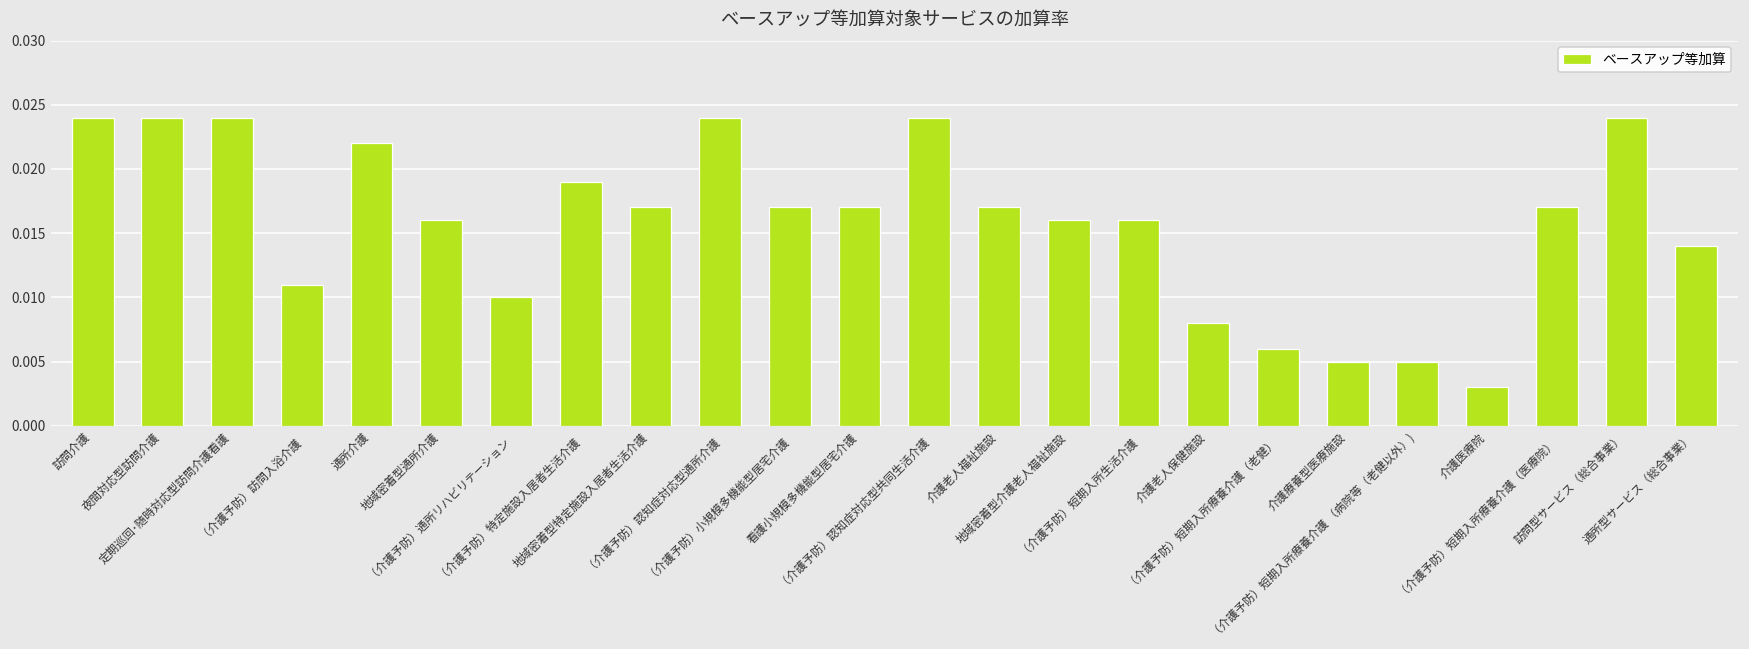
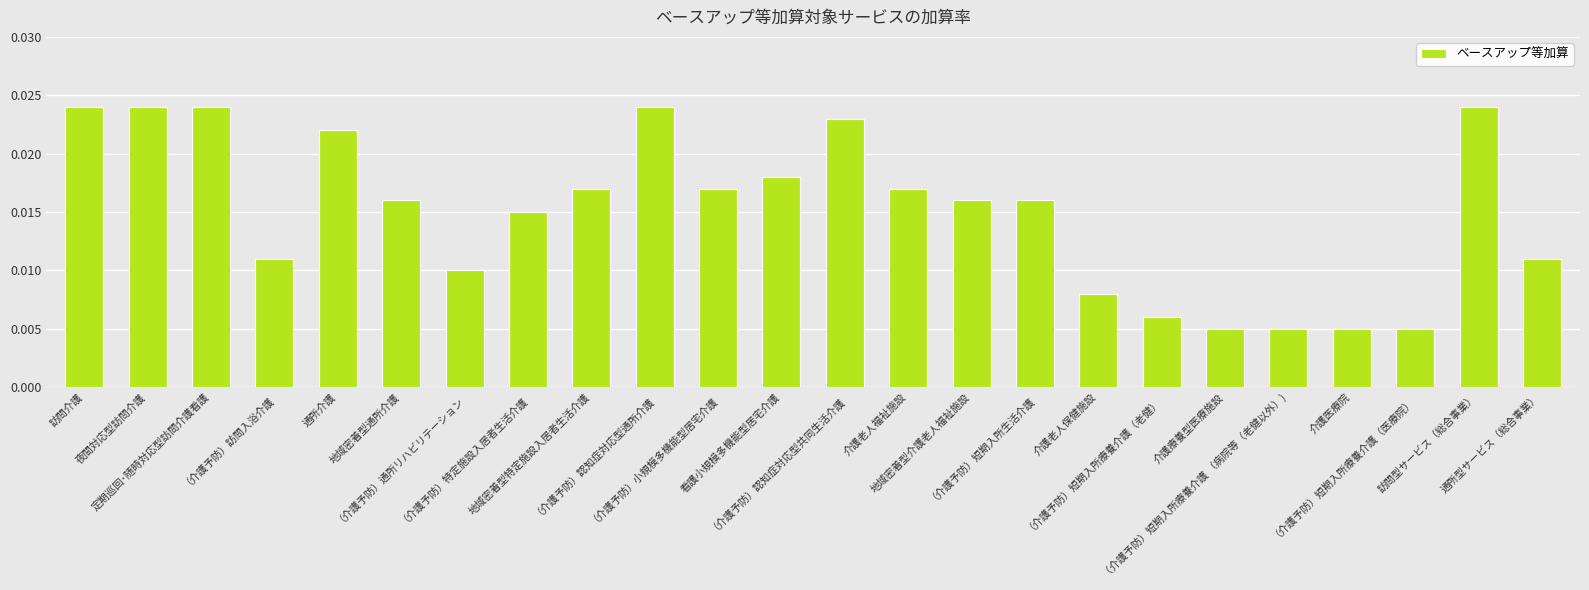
  {
    "訪問介護": 0.024,
    "夜間対応型訪問介護": 0.024,
    "定期巡回･随時対応型訪問介護看護": 0.024,
    "（介護予防）訪問入浴介護": 0.011,
    "通所介護": 0.022,
    "地域密着型通所介護": 0.016,
    "（介護予防）通所リハビリテーション": 0.010,
-   "（介護予防）特定施設入居者生活介護": 0.019,
+   "（介護予防）特定施設入居者生活介護": 0.015,
    "地域密着型特定施設入居者生活介護": 0.017,
    "（介護予防）認知症対応型通所介護": 0.024,
    "（介護予防）小規模多機能型居宅介護": 0.017,
-   "看護小規模多機能型居宅介護": 0.017,
-   "（介護予防）認知症対応型共同生活介護": 0.024,
+   "看護小規模多機能型居宅介護": 0.018,
+   "（介護予防）認知症対応型共同生活介護": 0.023,
    "介護老人福祉施設": 0.017,
    "地域密着型介護老人福祉施設": 0.016,
    "（介護予防）短期入所生活介護": 0.016,
    "介護老人保健施設": 0.008,
    "（介護予防）短期入所療養介護（老健）": 0.006,
    "介護療養型医療施設": 0.005,
    "（介護予防）短期入所療養介護 （病院等（老健以外）)": 0.005,
-   "介護医療院": 0.003,
-   "（介護予防）短期入所療養介護（医療院）": 0.017,
+   "介護医療院": 0.005,
+   "（介護予防）短期入所療養介護（医療院）": 0.005,
    "訪問型サービス（総合事業）": 0.024,
-   "通所型サービス（総合事業）": 0.014
+   "通所型サービス（総合事業）": 0.011
  }
